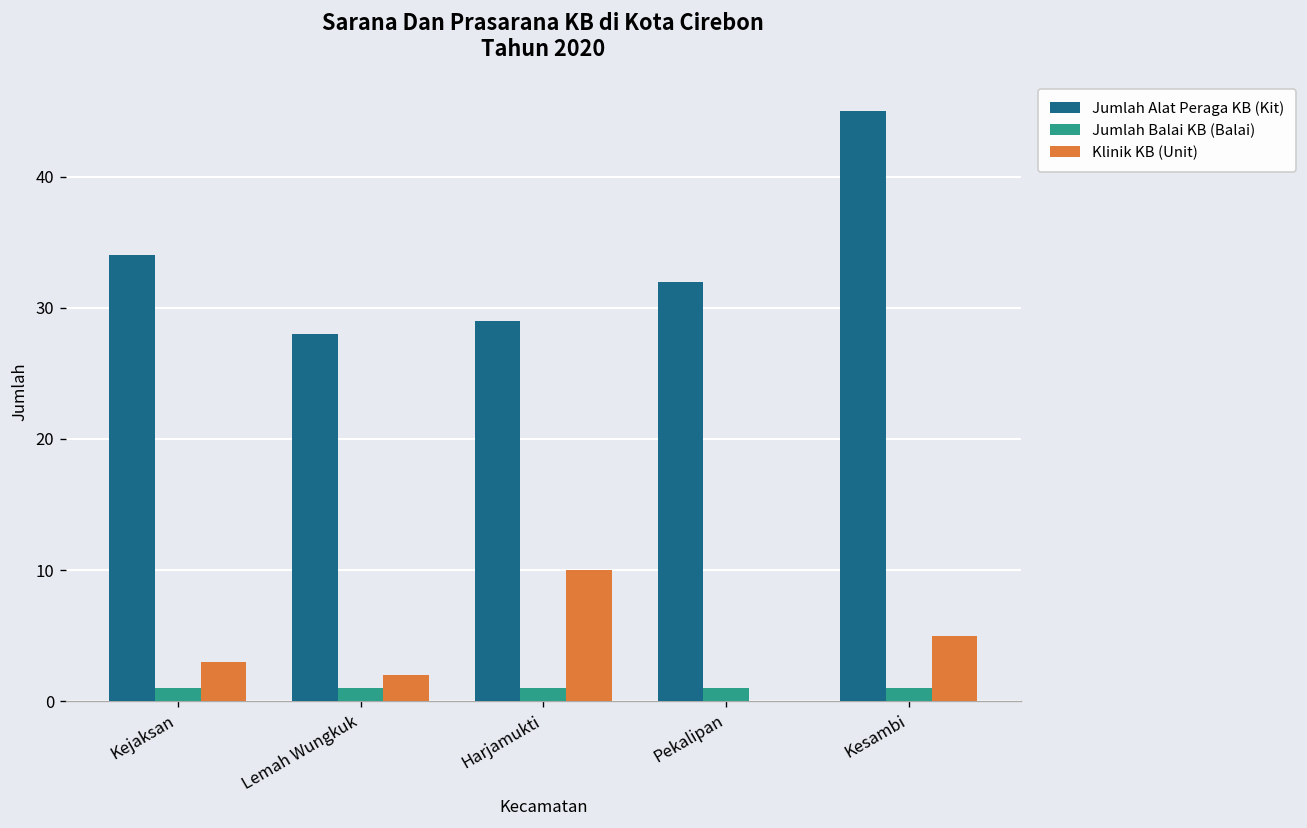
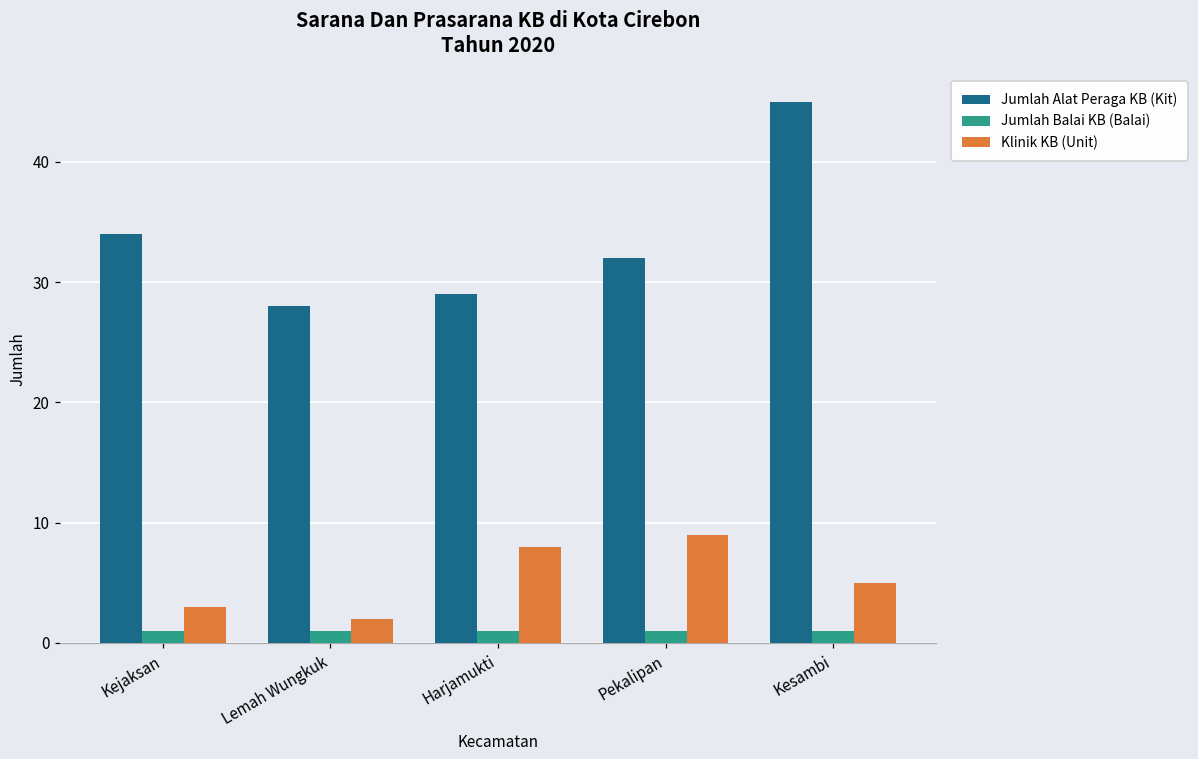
  {
    "Klinik KB (Unit)": {
      "Kejaksan": 3,
      "Lemah Wungkuk": 2,
-     "Harjamukti": 10,
-     "Pekalipan": 0,
+     "Harjamukti": 8,
+     "Pekalipan": 9,
      "Kesambi": 5
    }
  }
